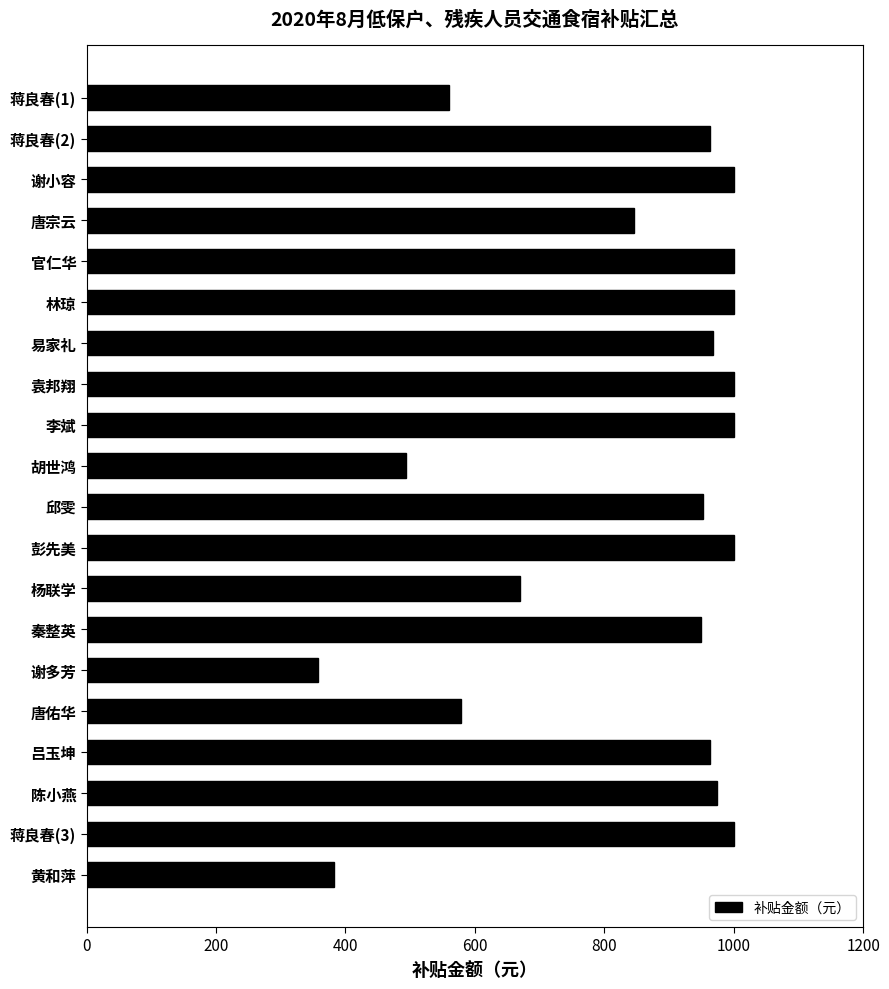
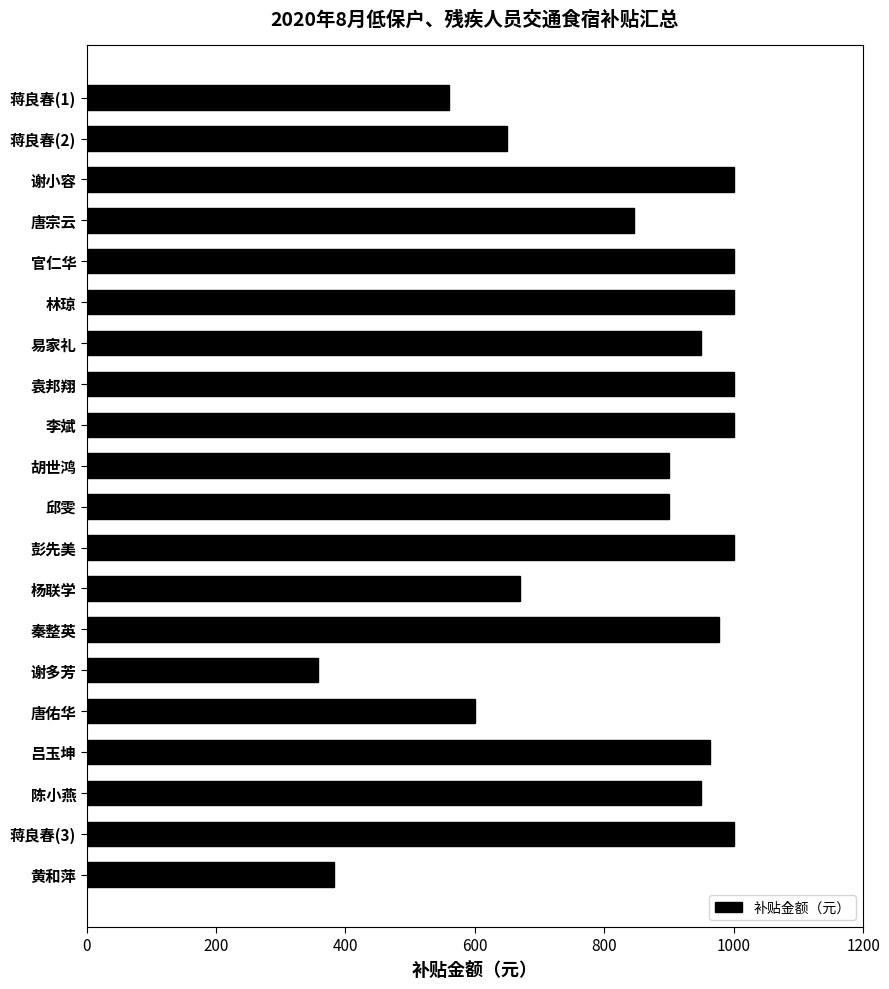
  {
    "蒋良春(1)": 560,
-   "蒋良春(2)": 960,
+   "蒋良春(2)": 650,
    "谢小容": 1000,
    "唐宗云": 850,
    "官仁华": 1000,
    "林琼": 1000,
-   "易家礼": 970,
+   "易家礼": 950,
    "袁邦翔": 1000,
    "李斌": 1000,
-   "胡世鸿": 490,
-   "邱雯": 950,
+   "胡世鸿": 900,
+   "邱雯": 900,
    "彭先美": 1000,
    "杨联学": 670,
-   "秦整英": 950,
+   "秦整英": 980,
    "谢多芳": 360,
-   "唐佑华": 580,
+   "唐佑华": 600,
    "吕玉坤": 960,
-   "陈小燕": 970,
+   "陈小燕": 950,
    "蒋良春(3)": 1000,
    "黄和萍": 380
  }
